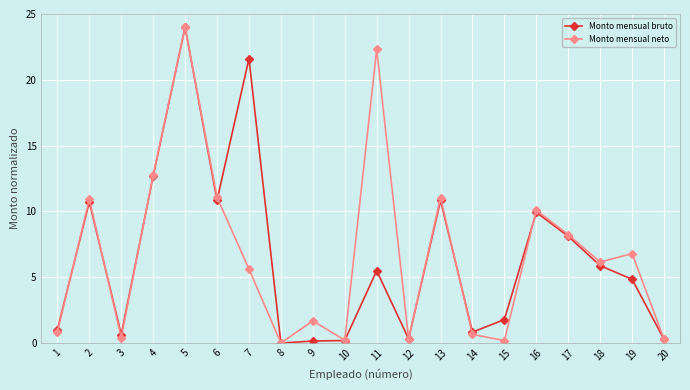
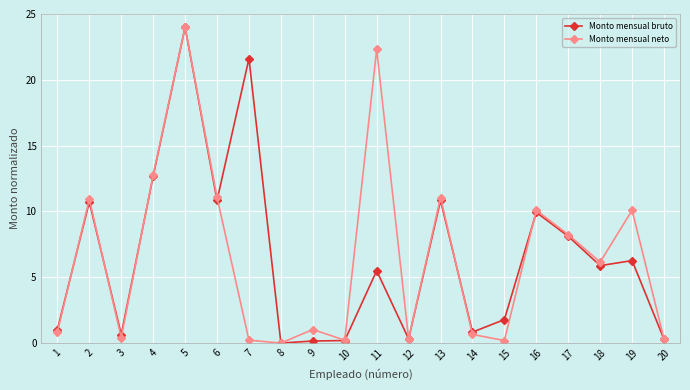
  {
    "Monto mensual bruto": {
      "2": 10.7,
      "3": 0.6,
      "6": 10.8,
      "7": 21.6,
      "9": 0.2,
      "11": 5.5,
      "13": 10.8,
      "15": 1.8,
      "18": 5.9,
-     "19": 4.8
+     "19": 6.3
    },
    "Monto mensual neto": {
      "2": 10.9,
      "3": 0.4,
      "6": 11.1,
-     "7": 5.6,
-     "9": 1.7,
+     "7": 0.2,
+     "9": 1.0,
      "11": 22.3,
      "13": 11.1,
      "15": 0.2,
      "18": 6.2,
-     "19": 6.8
+     "19": 10.1
    }
  }
